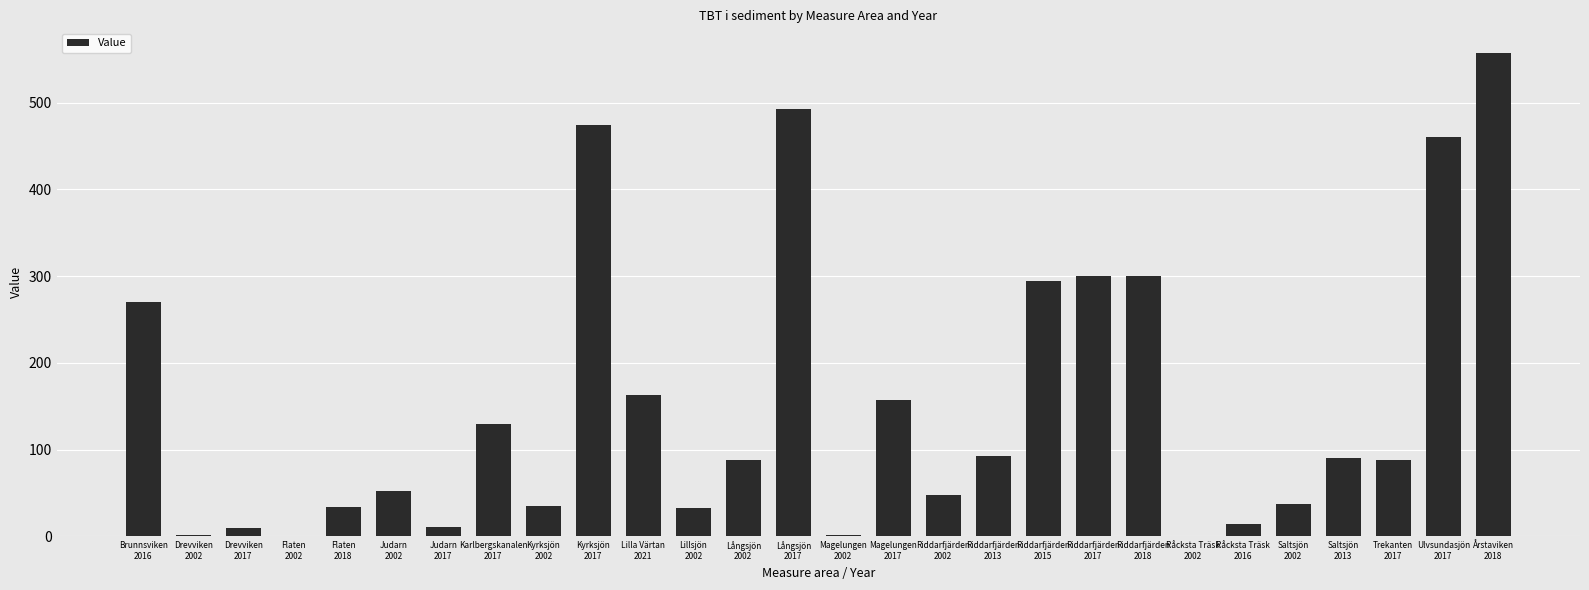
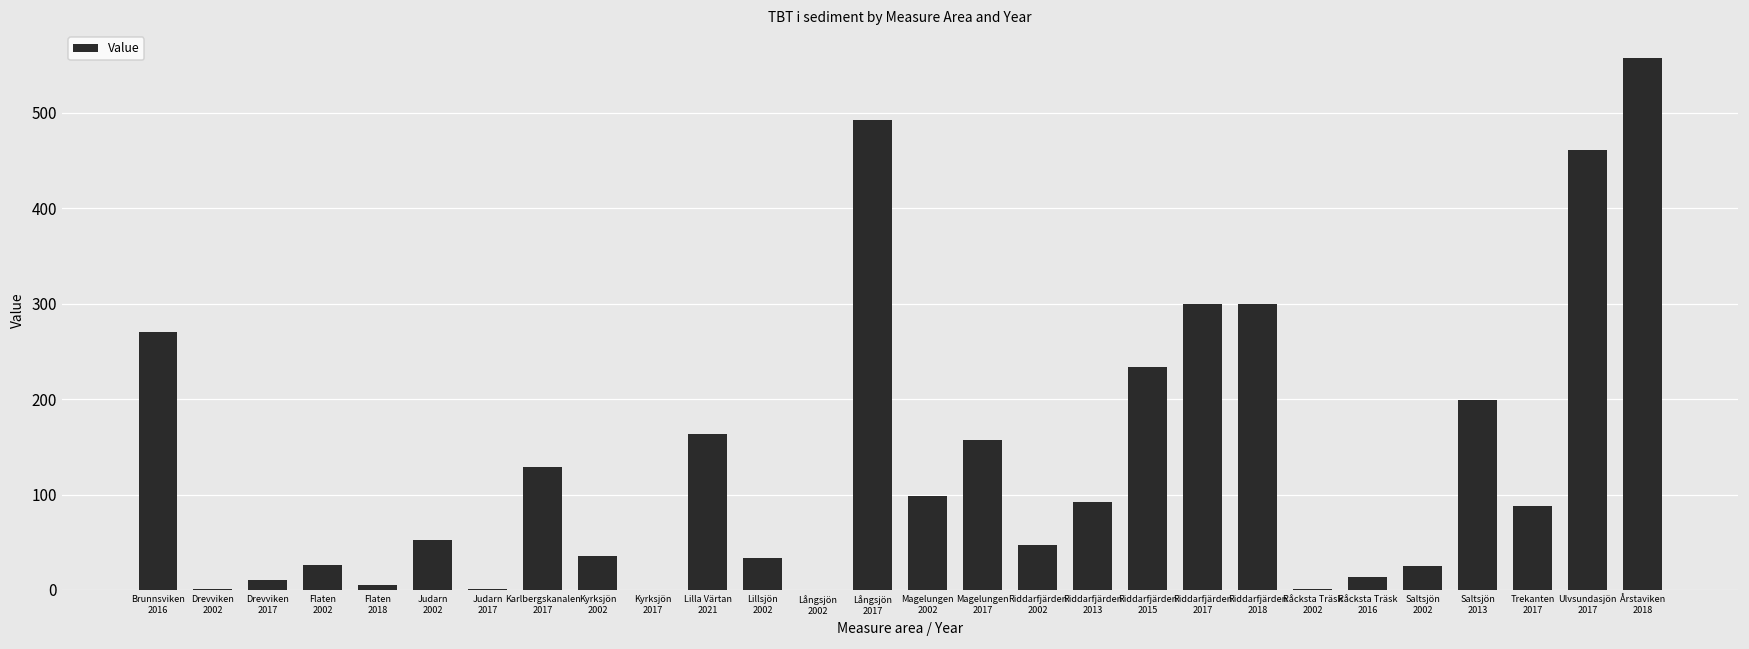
  {
    "Brunnsviken 2016": 270,
    "Drevviken 2017": 10,
-   "Flaten 2002": 0,
-   "Flaten 2018": 30,
+   "Flaten 2002": 30,
+   "Flaten 2018": 10,
    "Judarn 2002": 50,
-   "Judarn 2017": 10,
+   "Judarn 2017": 0,
    "Karlbergskanalen 2017": 130,
    "Kyrksjön 2002": 40,
-   "Kyrksjön 2017": 470,
+   "Kyrksjön 2017": 0,
    "Lilla Värtan 2021": 160,
    "Lillsjön 2002": 30,
-   "Långsjön 2002": 90,
+   "Långsjön 2002": 0,
    "Långsjön 2017": 490,
-   "Magelungen 2002": 0,
+   "Magelungen 2002": 100,
    "Magelungen 2017": 160,
    "Riddarfjärden 2002": 50,
    "Riddarfjärden 2013": 90,
-   "Riddarfjärden 2015": 290,
+   "Riddarfjärden 2015": 230,
    "Riddarfjärden 2017": 300,
    "Riddarfjärden 2018": 300,
    "Råcksta Träsk 2016": 10,
-   "Saltsjön 2002": 40,
-   "Saltsjön 2013": 90,
+   "Saltsjön 2002": 20,
+   "Saltsjön 2013": 200,
    "Trekanten 2017": 90,
    "Ulvsundasjön 2017": 460,
    "Årstaviken 2018": 560
  }
